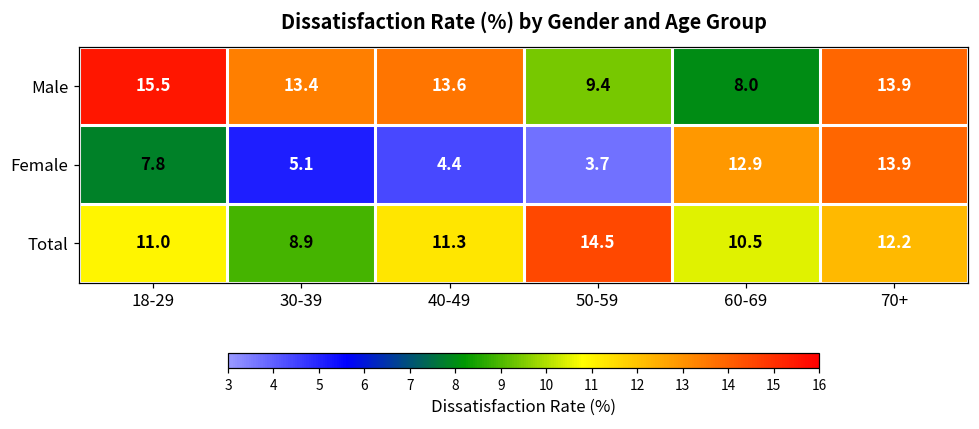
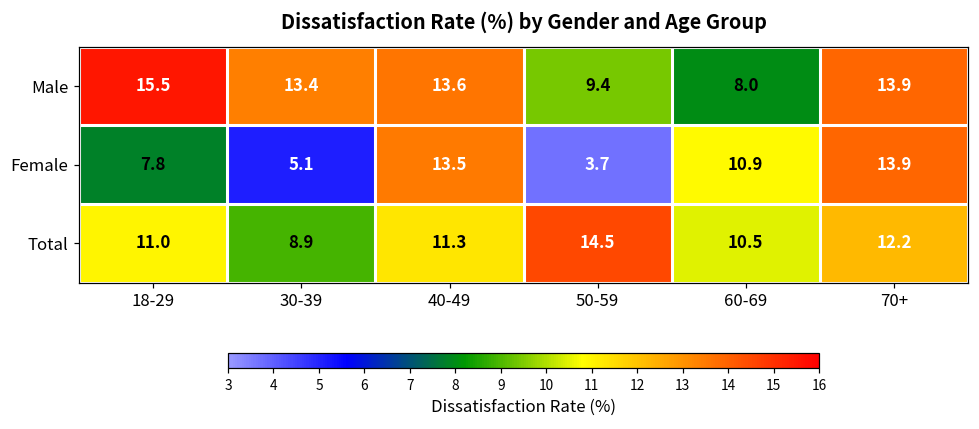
  {
    "Male": {
      "18-29": 15.5,
      "30-39": 13.4,
      "40-49": 13.6,
      "50-59": 9.4,
      "60-69": 8.0,
      "70+": 13.9
    },
    "Female": {
      "18-29": 7.8,
      "30-39": 5.1,
-     "40-49": 4.4,
+     "40-49": 13.5,
      "50-59": 3.7,
-     "60-69": 12.9,
+     "60-69": 10.9,
      "70+": 13.9
    },
    "Total": {
      "18-29": 11.0,
      "30-39": 8.9,
      "40-49": 11.3,
      "50-59": 14.5,
      "60-69": 10.5,
      "70+": 12.2
    }
  }
